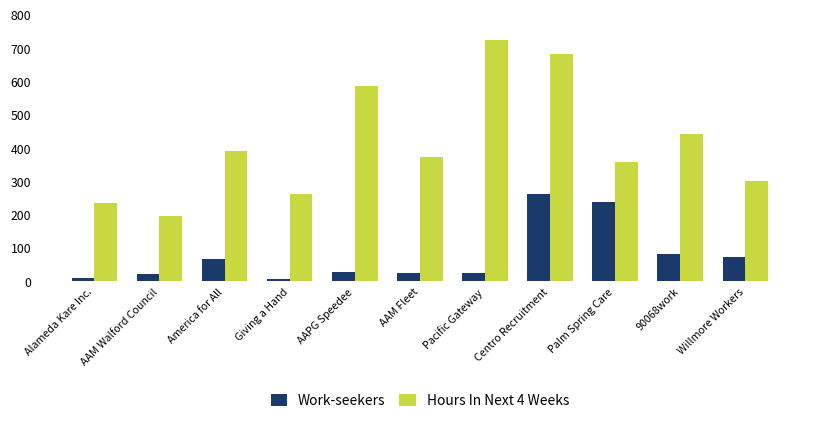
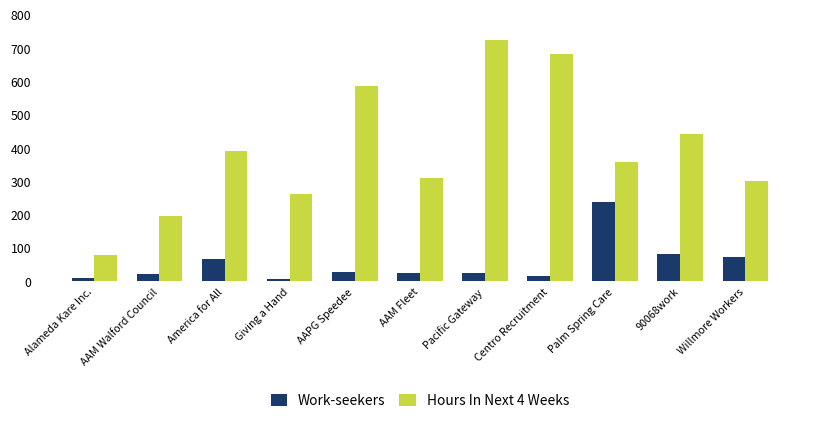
  {
    "Work-seekers": {
      "Alameda Kare Inc.": 10,
      "AAM Walford Council": 20,
      "America for All": 70,
      "AAPG Speedee": 30,
      "AAM Fleet": 30,
      "Pacific Gateway": 20,
-     "Centro Recruitment": 260,
+     "Centro Recruitment": 20,
      "Palm Spring Care": 240,
      "90068work": 80,
      "Willmore Workers": 70
    },
    "Hours In Next 4 Weeks": {
-     "Alameda Kare Inc.": 240,
+     "Alameda Kare Inc.": 80,
      "AAM Walford Council": 200,
      "America for All": 390,
      "Giving a Hand": 260,
      "AAPG Speedee": 590,
-     "AAM Fleet": 370,
+     "AAM Fleet": 310,
      "Pacific Gateway": 720,
      "Centro Recruitment": 680,
      "Palm Spring Care": 360,
      "90068work": 440,
      "Willmore Workers": 300
    }
  }
